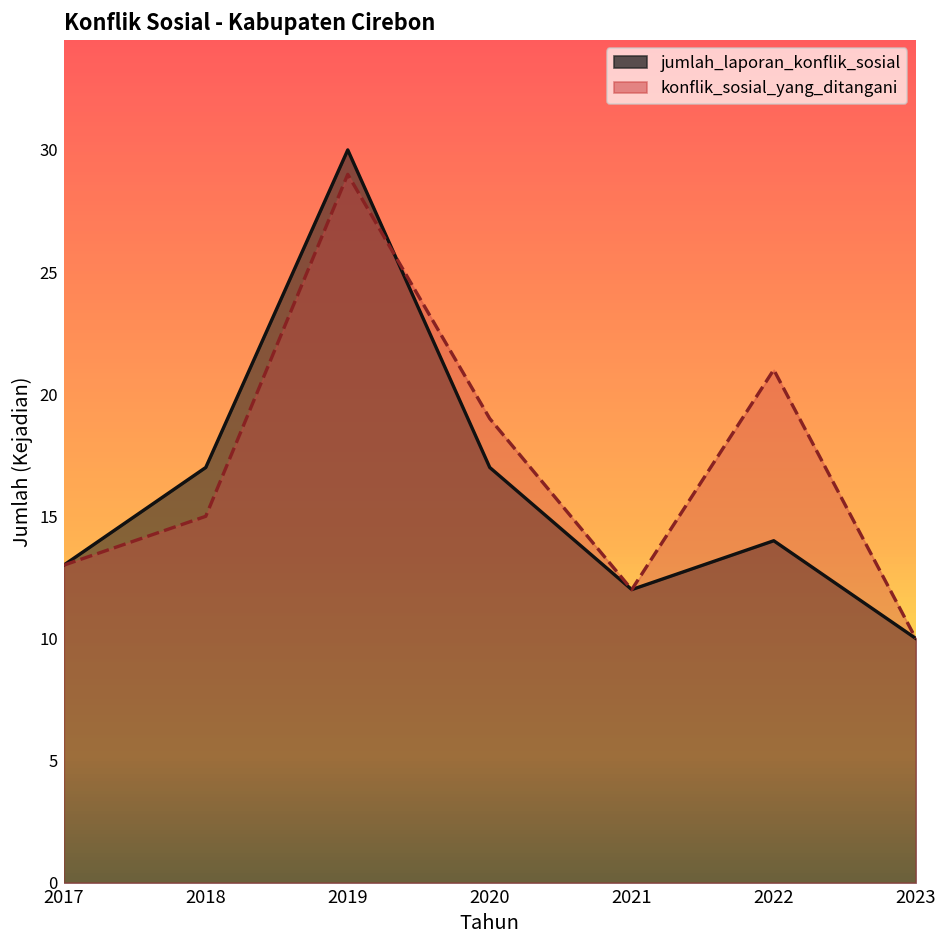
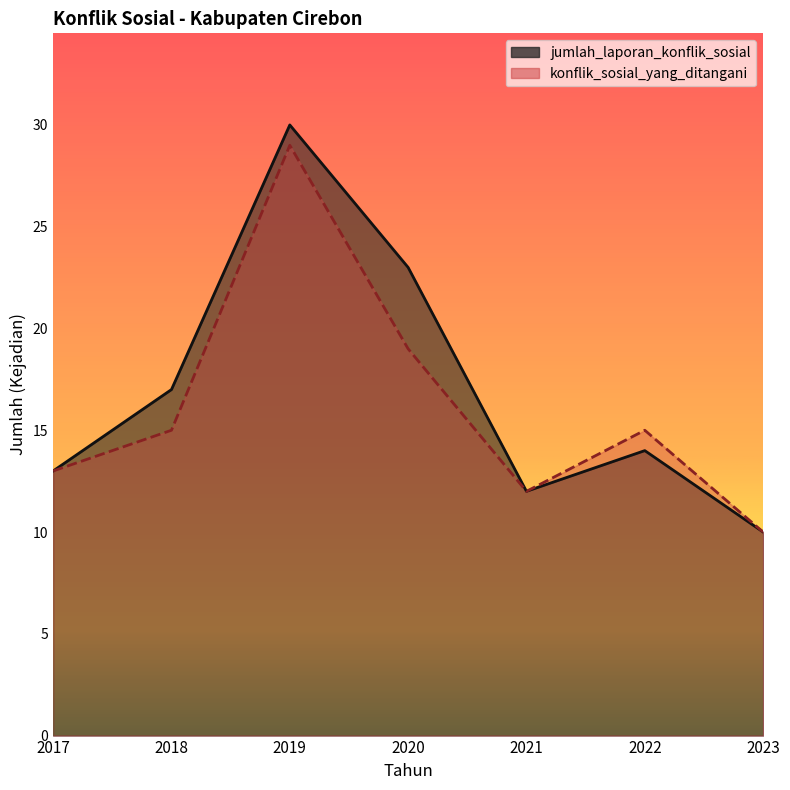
  {
    "jumlah_laporan_konflik_sosial": {
      "2018": 17,
      "2019": 30,
-     "2020": 17,
+     "2020": 23,
      "2022": 14
    },
    "konflik_sosial_yang_ditangani": {
      "2018": 15,
      "2019": 29,
      "2020": 19,
-     "2022": 21
+     "2022": 15
    }
  }
